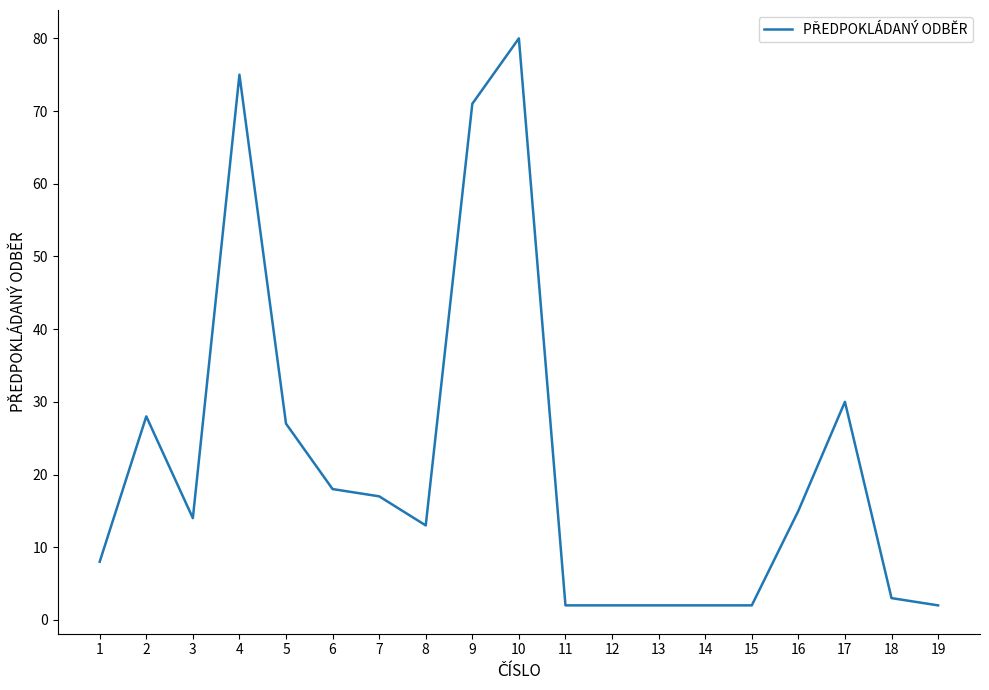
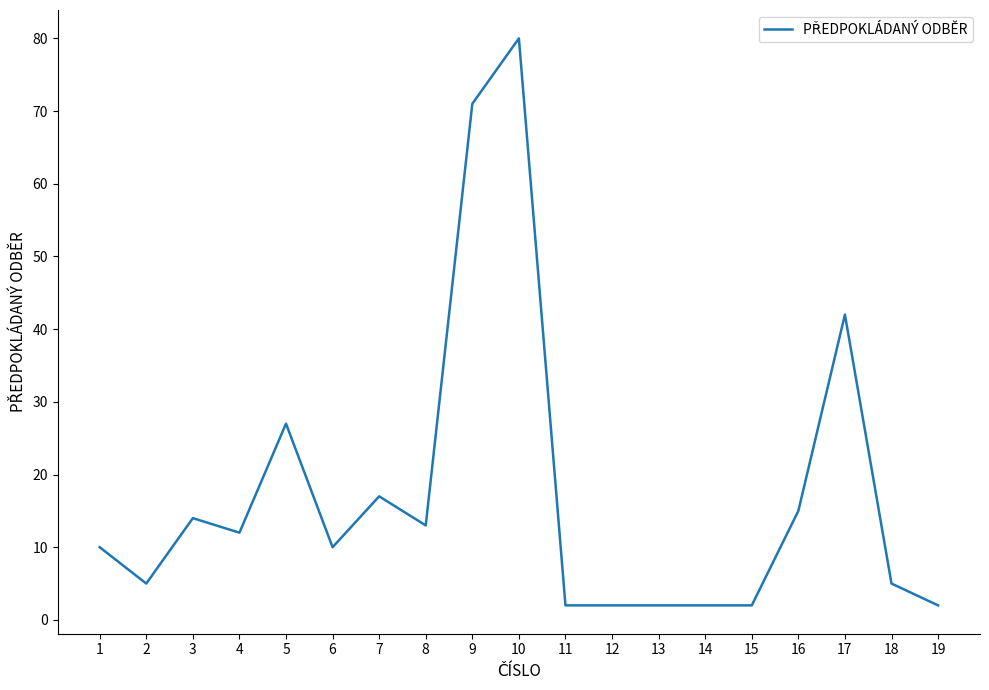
  {
-   "1": 8,
-   "2": 28,
+   "1": 10,
+   "2": 5,
    "3": 14,
-   "4": 75,
+   "4": 12,
    "5": 27,
-   "6": 18,
+   "6": 10,
    "7": 17,
    "8": 13,
    "9": 71,
    "10": 80,
    "11": 2,
    "12": 2,
    "13": 2,
    "14": 2,
    "15": 2,
    "16": 15,
-   "17": 30,
-   "18": 3,
+   "17": 42,
+   "18": 5,
    "19": 2
  }
